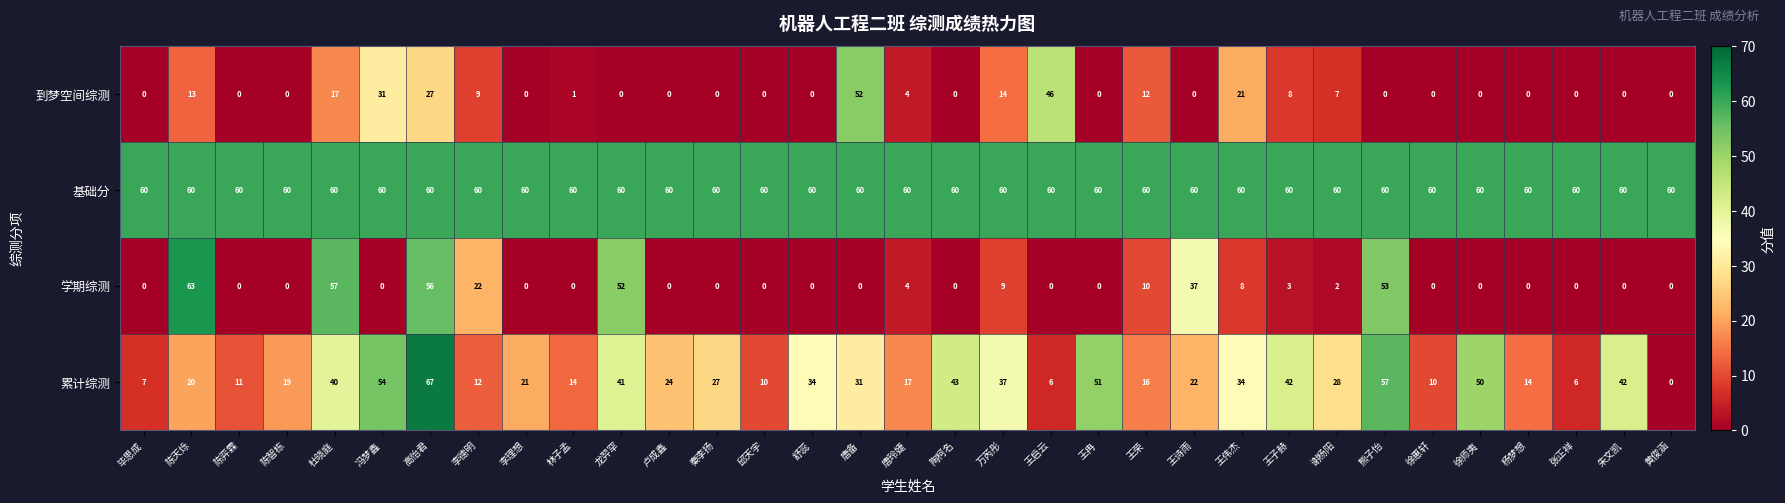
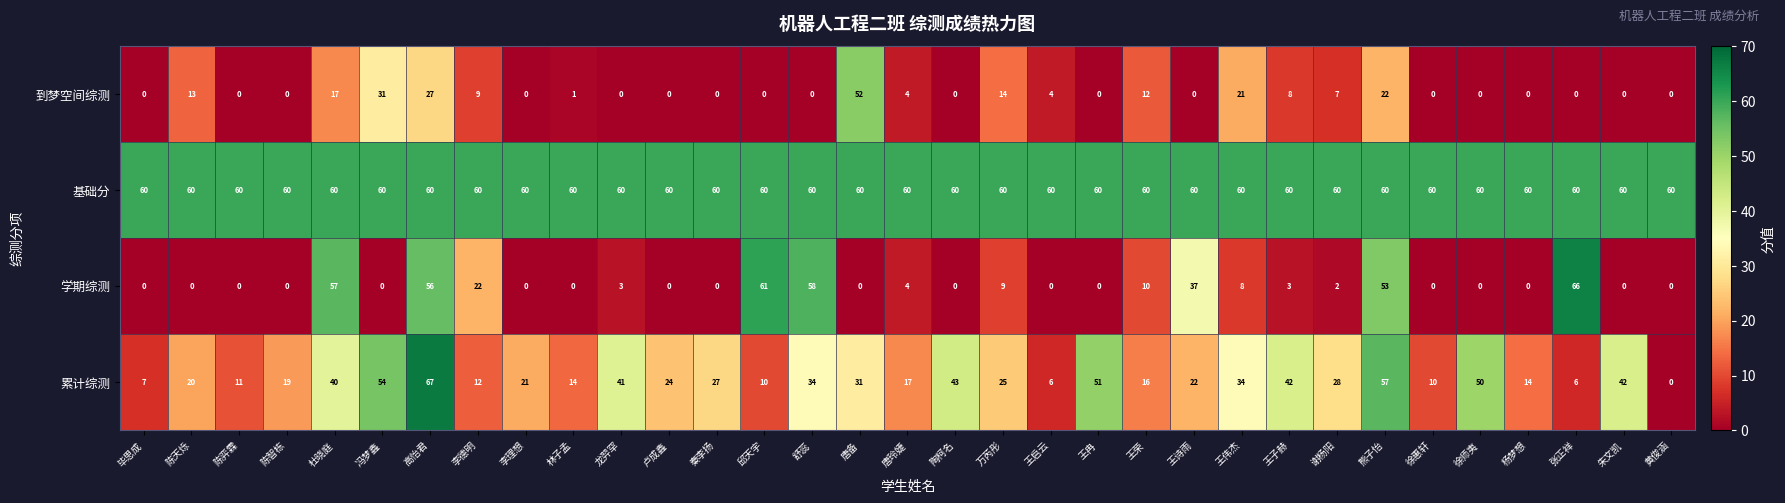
  {
    "到梦空间综测": {
      "毕思成": 0,
      "陈天烁": 13,
      "陈弈霖": 0,
      "陈智栋": 0,
      "杜晓庭": 17,
      "冯梦鑫": 31,
      "高怡君": 27,
      "李德明": 9,
      "李理想": 0,
      "林子孟": 1,
      "龙羿罕": 0,
      "卢成鑫": 0,
      "秦李扬": 0,
      "邱天宇": 0,
      "舒蕊": 0,
      "唐备": 52,
      "唐玲婕": 4,
      "陶柯名": 0,
      "万芮彤": 14,
-     "王启云": 46,
+     "王启云": 4,
      "王冉": 0,
      "王荣": 12,
      "王诗雨": 0,
      "王伟杰": 21,
      "王子赫": 8,
      "谢杨阳": 7,
-     "熊子怡": 0,
+     "熊子怡": 22,
      "徐惠轩": 0,
      "徐师夷": 0,
      "杨梦想": 0,
      "张正祥": 0,
      "朱文凯": 0,
      "黄俊涵": 0
    },
    "基础分": {
      "毕思成": 60,
      "陈天烁": 60,
      "陈弈霖": 60,
      "陈智栋": 60,
      "杜晓庭": 60,
      "冯梦鑫": 60,
      "高怡君": 60,
      "李德明": 60,
      "李理想": 60,
      "林子孟": 60,
      "龙羿罕": 60,
      "卢成鑫": 60,
      "秦李扬": 60,
      "邱天宇": 60,
      "舒蕊": 60,
      "唐备": 60,
      "唐玲婕": 60,
      "陶柯名": 60,
      "万芮彤": 60,
      "王启云": 60,
      "王冉": 60,
      "王荣": 60,
      "王诗雨": 60,
      "王伟杰": 60,
      "王子赫": 60,
      "谢杨阳": 60,
      "熊子怡": 60,
      "徐惠轩": 60,
      "徐师夷": 60,
      "杨梦想": 60,
      "张正祥": 60,
      "朱文凯": 60,
      "黄俊涵": 60
    },
    "学期综测": {
      "毕思成": 0,
-     "陈天烁": 63,
+     "陈天烁": 0,
      "陈弈霖": 0,
      "陈智栋": 0,
      "杜晓庭": 57,
      "冯梦鑫": 0,
      "高怡君": 56,
      "李德明": 22,
      "李理想": 0,
      "林子孟": 0,
-     "龙羿罕": 52,
+     "龙羿罕": 3,
      "卢成鑫": 0,
      "秦李扬": 0,
-     "邱天宇": 0,
-     "舒蕊": 0,
+     "邱天宇": 61,
+     "舒蕊": 58,
      "唐备": 0,
      "唐玲婕": 4,
      "陶柯名": 0,
      "万芮彤": 9,
      "王启云": 0,
      "王冉": 0,
      "王荣": 10,
      "王诗雨": 37,
      "王伟杰": 8,
      "王子赫": 3,
      "谢杨阳": 2,
      "熊子怡": 53,
      "徐惠轩": 0,
      "徐师夷": 0,
      "杨梦想": 0,
-     "张正祥": 0,
+     "张正祥": 66,
      "朱文凯": 0,
      "黄俊涵": 0
    },
    "累计综测": {
      "毕思成": 7,
      "陈天烁": 20,
      "陈弈霖": 11,
      "陈智栋": 19,
      "杜晓庭": 40,
      "冯梦鑫": 54,
      "高怡君": 67,
      "李德明": 12,
      "李理想": 21,
      "林子孟": 14,
      "龙羿罕": 41,
      "卢成鑫": 24,
      "秦李扬": 27,
      "邱天宇": 10,
      "舒蕊": 34,
      "唐备": 31,
      "唐玲婕": 17,
      "陶柯名": 43,
-     "万芮彤": 37,
+     "万芮彤": 25,
      "王启云": 6,
      "王冉": 51,
      "王荣": 16,
      "王诗雨": 22,
      "王伟杰": 34,
      "王子赫": 42,
      "谢杨阳": 28,
      "熊子怡": 57,
      "徐惠轩": 10,
      "徐师夷": 50,
      "杨梦想": 14,
      "张正祥": 6,
      "朱文凯": 42,
      "黄俊涵": 0
    }
  }
